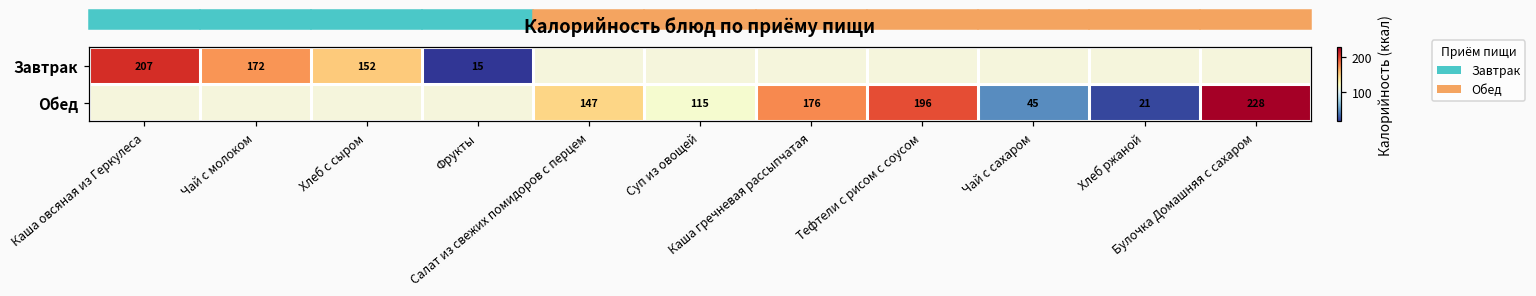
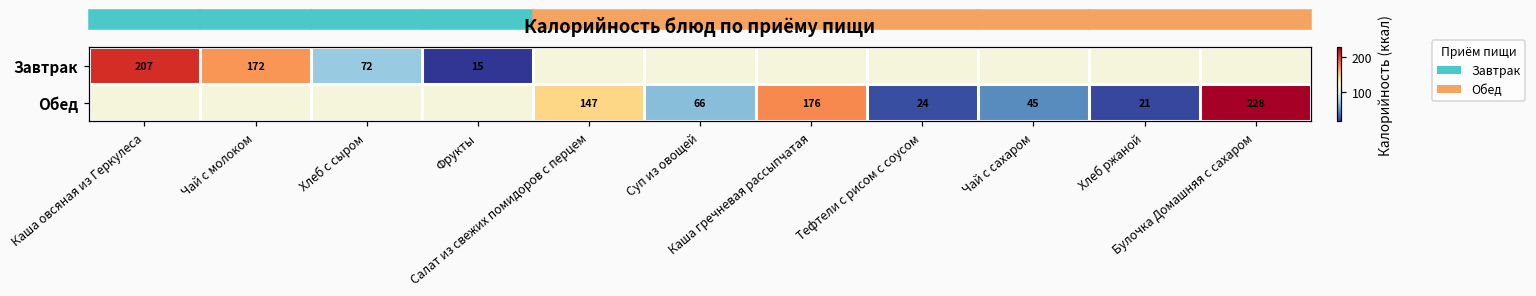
  {
    "Завтрак": {
      "Каша овсяная из Геркулеса": 207,
      "Чай с молоком": 172,
-     "Хлеб с сыром": 152,
+     "Хлеб с сыром": 72,
      "Фрукты": 15
    },
    "Обед": {
      "Салат из свежих помидоров с перцем": 147,
-     "Суп из овощей": 115,
+     "Суп из овощей": 66,
      "Каша гречневая рассыпчатая": 176,
-     "Тефтели с рисом с соусом": 196,
+     "Тефтели с рисом с соусом": 24,
      "Чай с сахаром": 45,
      "Хлеб ржаной": 21,
      "Булочка Домашняя с сахаром": 228
    }
  }
